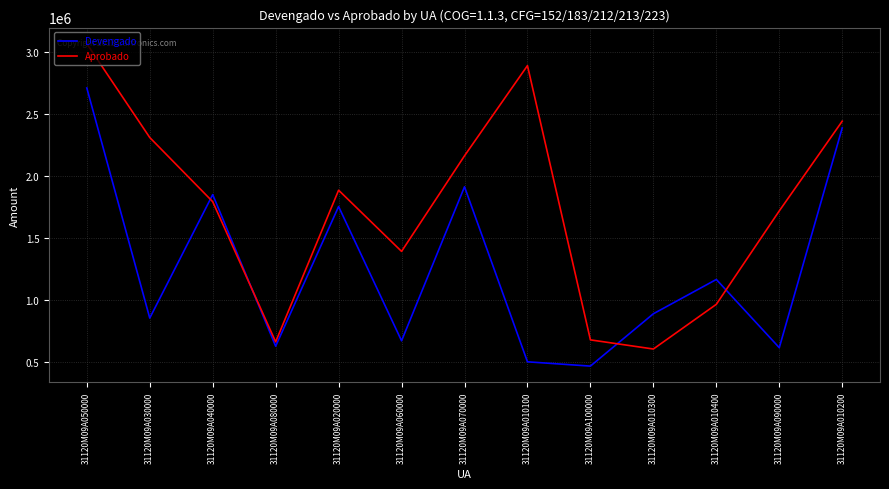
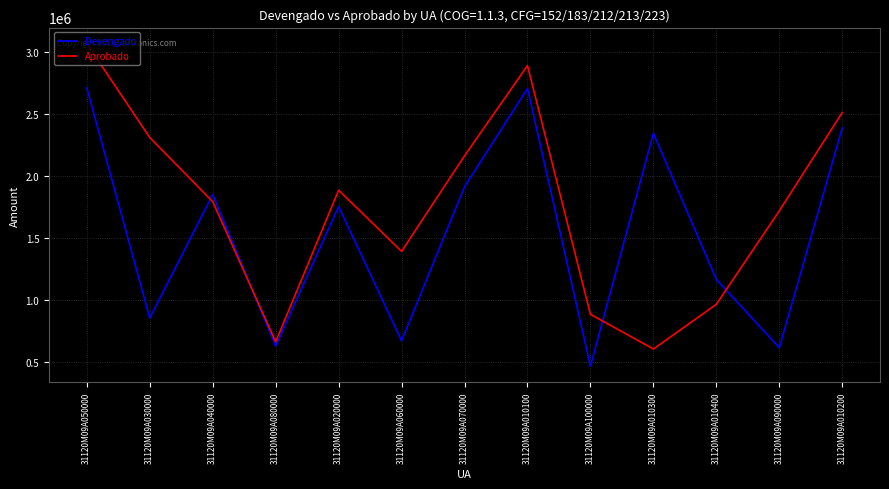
  {
    "Devengado": {
      "31120M09A050000": 2710000,
      "31120M09A030000": 860000,
      "31120M09A040000": 1850000,
      "31120M09A080000": 630000,
      "31120M09A020000": 1750000,
      "31120M09A060000": 670000,
      "31120M09A070000": 1910000,
-     "31120M09A010100": 500000,
+     "31120M09A010100": 2700000,
      "31120M09A100000": 470000,
-     "31120M09A010300": 890000,
+     "31120M09A010300": 2340000,
      "31120M09A010400": 1170000,
      "31120M09A090000": 620000,
      "31120M09A010200": 2390000
    },
    "Aprobado": {
      "31120M09A030000": 2310000,
      "31120M09A040000": 1790000,
      "31120M09A080000": 670000,
      "31120M09A020000": 1890000,
      "31120M09A060000": 1390000,
      "31120M09A070000": 2160000,
      "31120M09A010100": 2890000,
-     "31120M09A100000": 680000,
+     "31120M09A100000": 890000,
      "31120M09A010300": 610000,
      "31120M09A010400": 970000,
      "31120M09A090000": 1720000,
-     "31120M09A010200": 2440000
+     "31120M09A010200": 2510000
    }
  }
